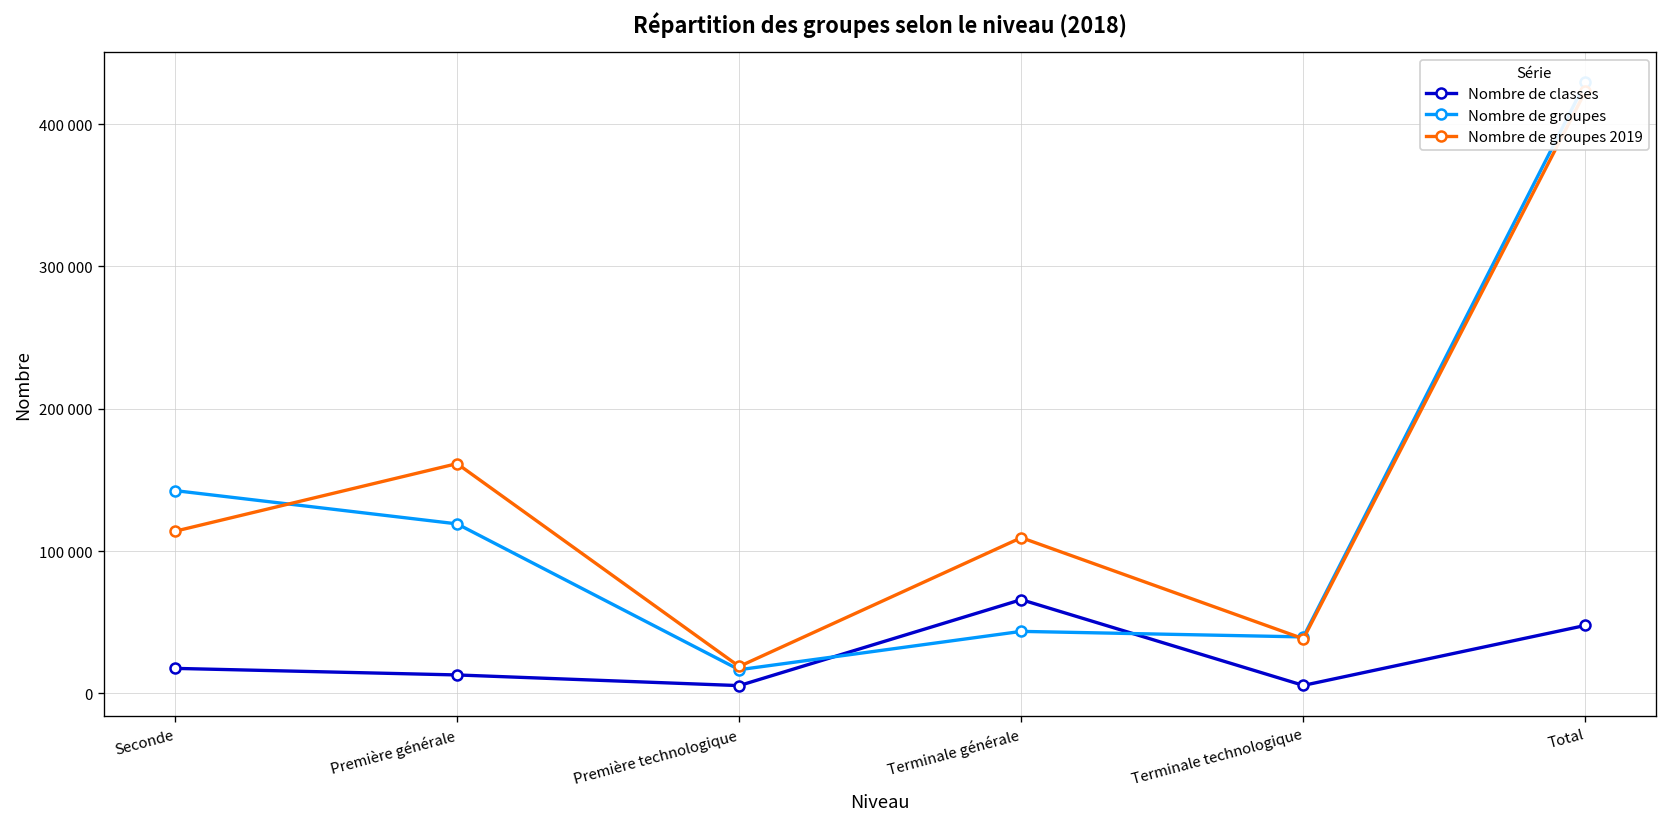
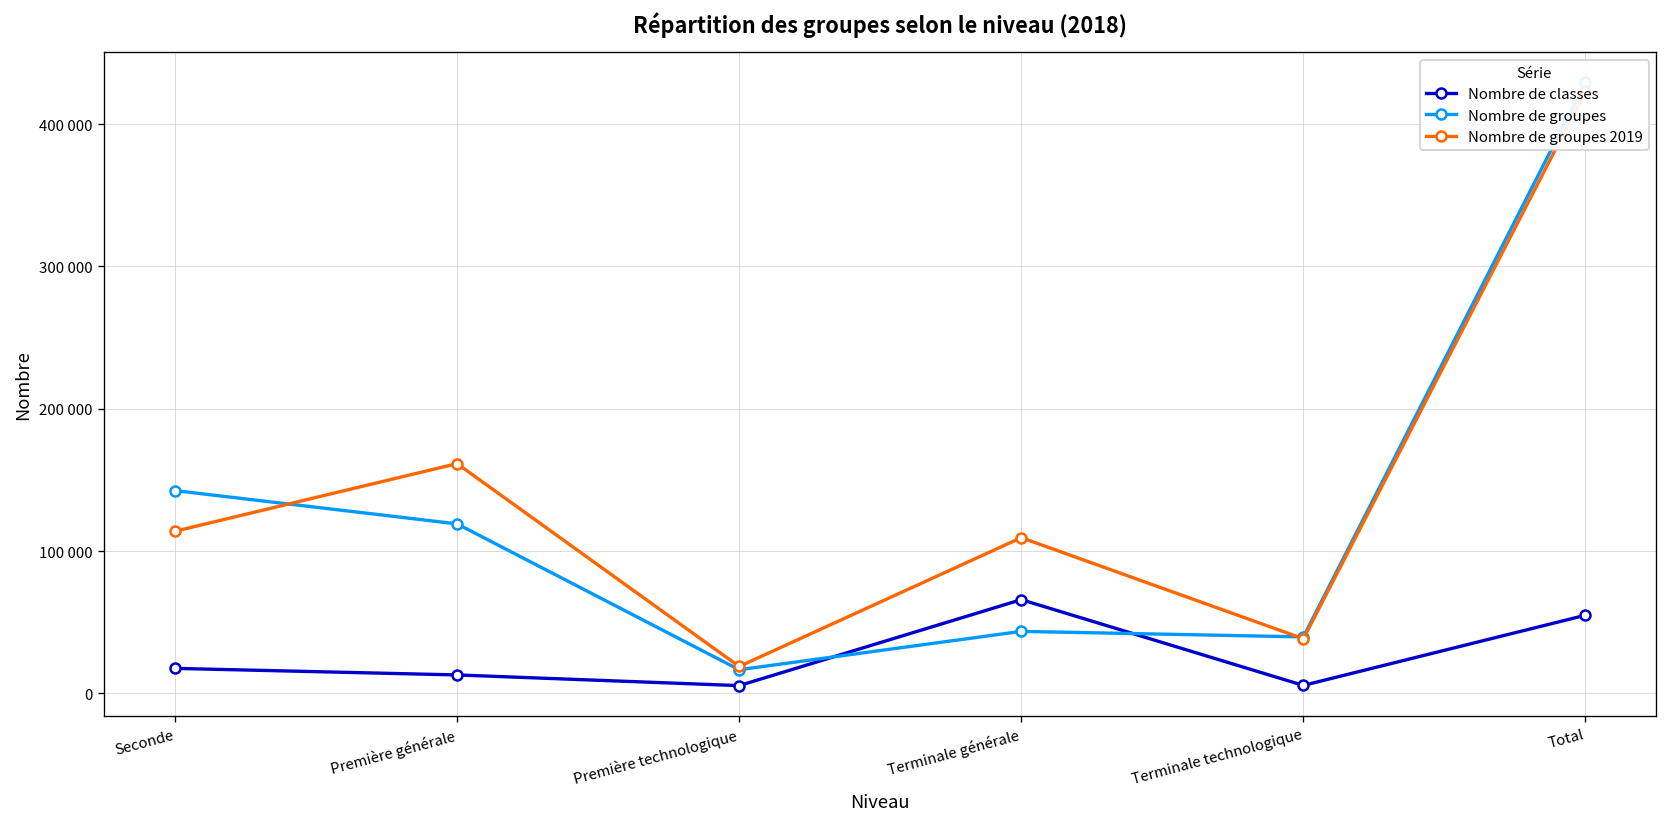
  {
    "Nombre de classes": {
      "Seconde": 18000,
      "Première générale": 13000,
      "Première technologique": 5000,
      "Terminale générale": 66000,
      "Terminale technologique": 6000,
-     "Total": 48000
+     "Total": 55000
    },
    "Nombre de groupes": {
      "Seconde": 142000,
      "Première générale": 119000,
      "Première technologique": 17000,
      "Terminale générale": 44000
    },
    "Nombre de groupes 2019": {
      "Seconde": 114000,
      "Première générale": 161000,
      "Première technologique": 19000,
      "Terminale générale": 109000
    }
  }
